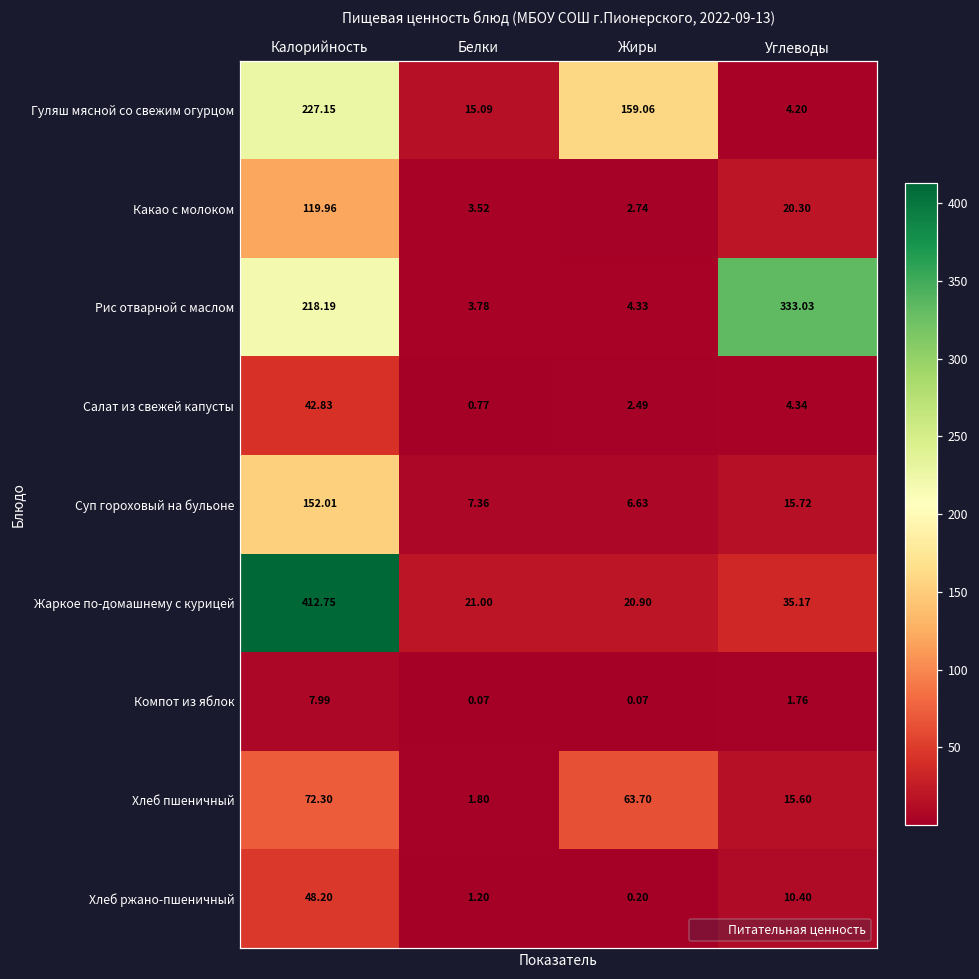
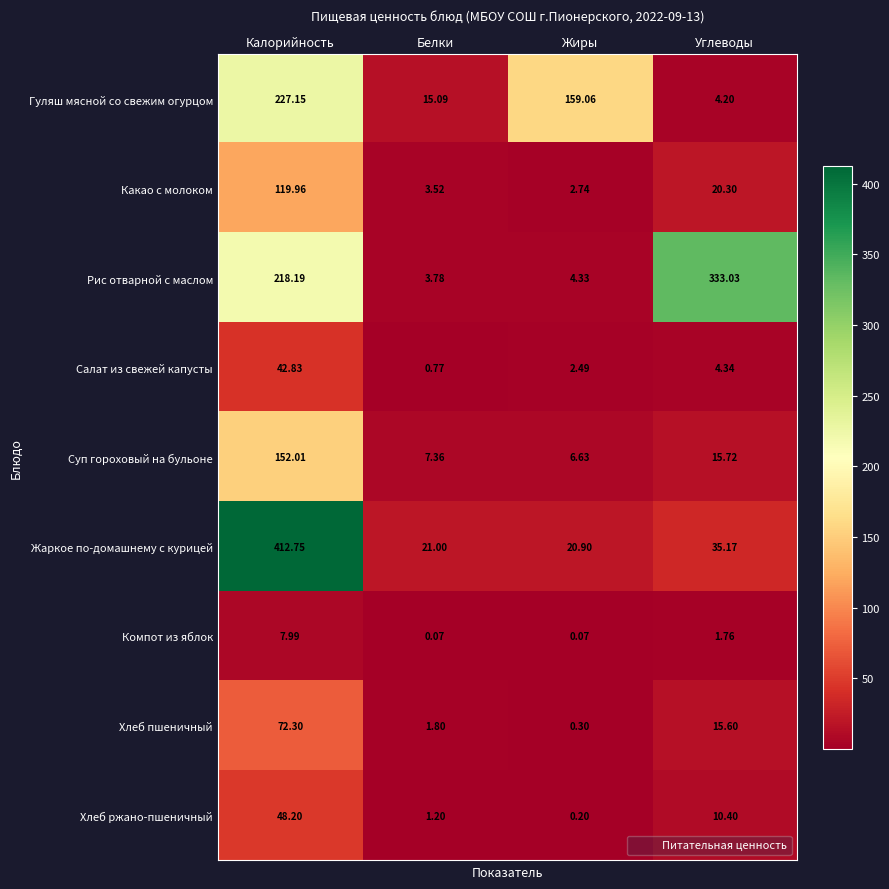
  {
    "Гуляш мясной со свежим огурцом": {
      "Калорийность": 227.15,
      "Белки": 15.09,
      "Жиры": 159.06,
      "Углеводы": 4.20
    },
    "Какао с молоком": {
      "Калорийность": 119.96,
      "Белки": 3.52,
      "Жиры": 2.74,
      "Углеводы": 20.30
    },
    "Рис отварной с маслом": {
      "Калорийность": 218.19,
      "Белки": 3.78,
      "Жиры": 4.33,
      "Углеводы": 333.03
    },
    "Салат из свежей капусты": {
      "Калорийность": 42.83,
      "Белки": 0.77,
      "Жиры": 2.49,
      "Углеводы": 4.34
    },
    "Суп гороховый на бульоне": {
      "Калорийность": 152.01,
      "Белки": 7.36,
      "Жиры": 6.63,
      "Углеводы": 15.72
    },
    "Жаркое по-домашнему с курицей": {
      "Калорийность": 412.75,
      "Белки": 21.00,
      "Жиры": 20.90,
      "Углеводы": 35.17
    },
    "Компот из яблок": {
      "Калорийность": 7.99,
      "Белки": 0.07,
      "Жиры": 0.07,
      "Углеводы": 1.76
    },
    "Хлеб пшеничный": {
      "Калорийность": 72.30,
      "Белки": 1.80,
-     "Жиры": 63.70,
+     "Жиры": 0.30,
      "Углеводы": 15.60
    },
    "Хлеб ржано-пшеничный": {
      "Калорийность": 48.20,
      "Белки": 1.20,
      "Жиры": 0.20,
      "Углеводы": 10.40
    }
  }
